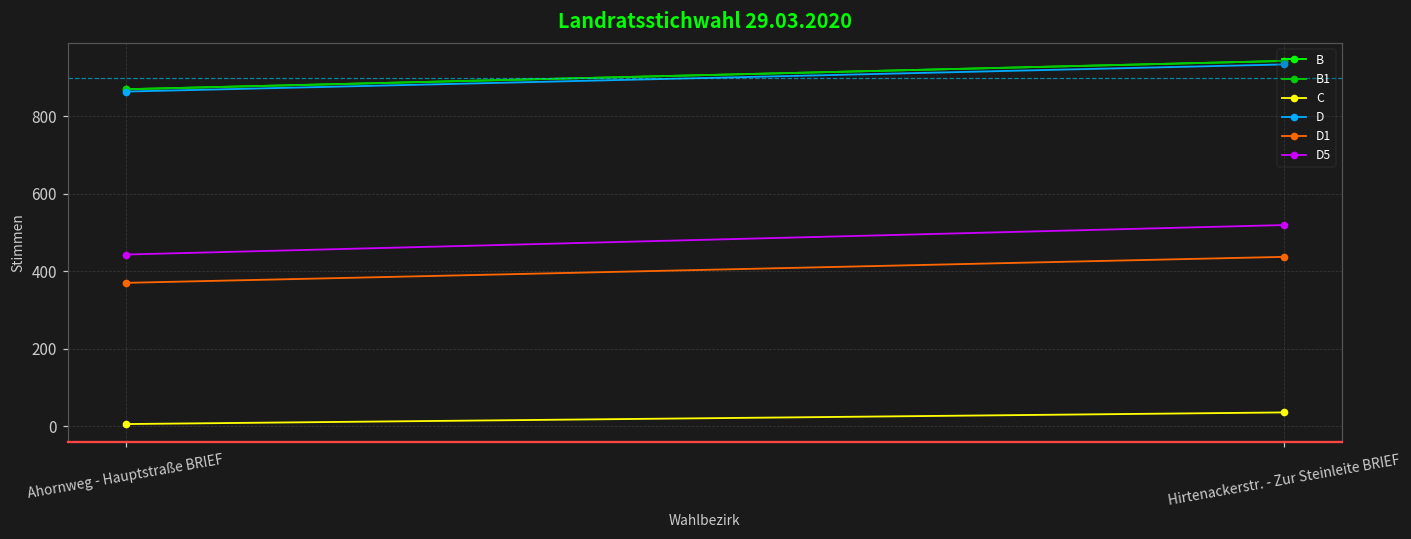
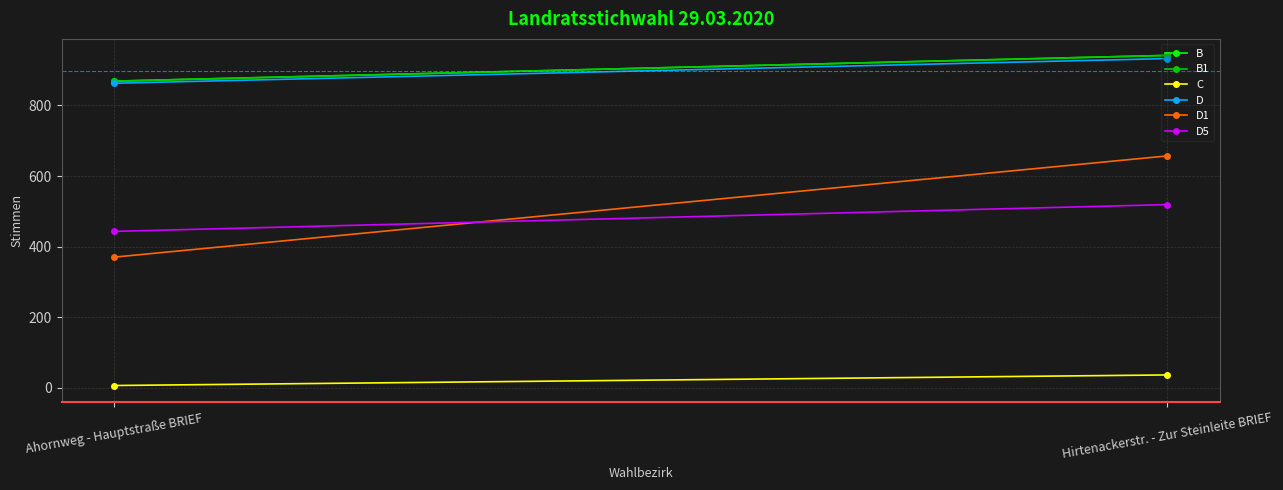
  {
    "C": {
      "Ahornweg - Hauptstraße BRIEF": 10,
      "Hirtenackerstr. - Zur Steinleite BRIEF": 40
    },
    "D1": {
      "Ahornweg - Hauptstraße BRIEF": 370,
-     "Hirtenackerstr. - Zur Steinleite BRIEF": 440
+     "Hirtenackerstr. - Zur Steinleite BRIEF": 660
    },
    "D5": {
      "Ahornweg - Hauptstraße BRIEF": 440,
      "Hirtenackerstr. - Zur Steinleite BRIEF": 520
    }
  }
